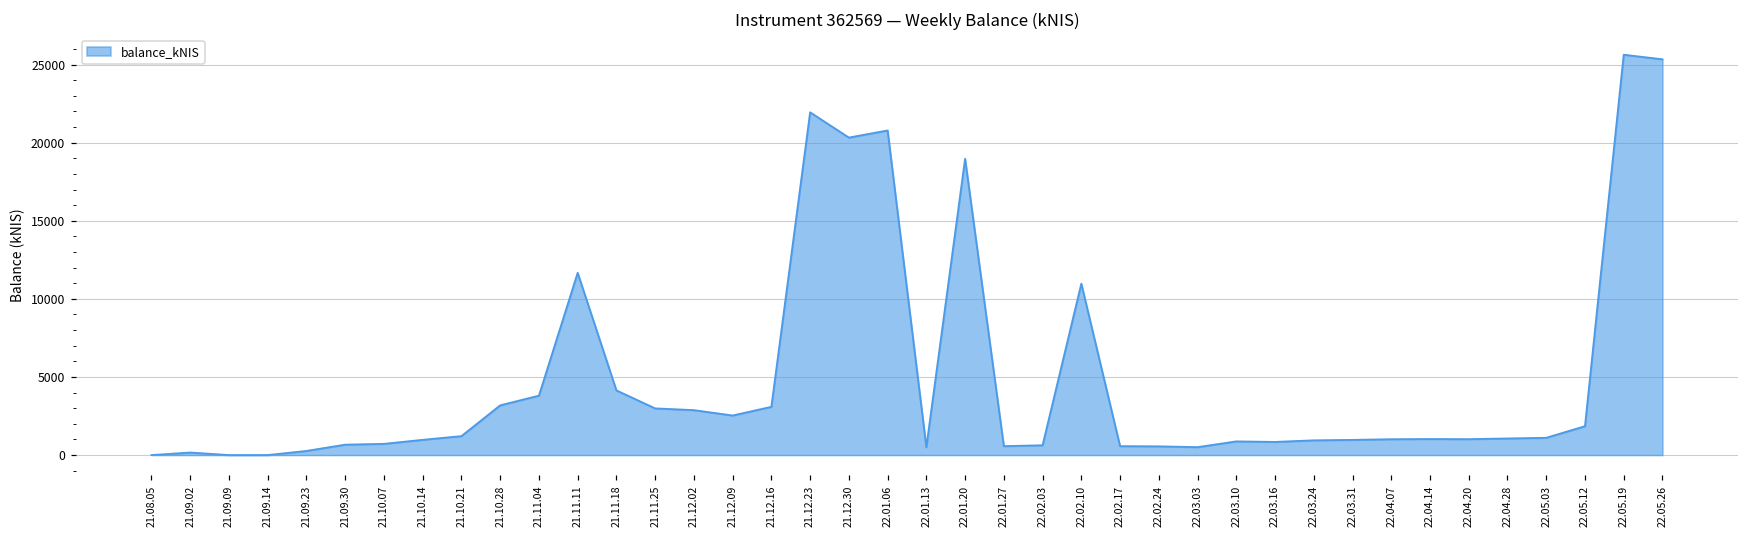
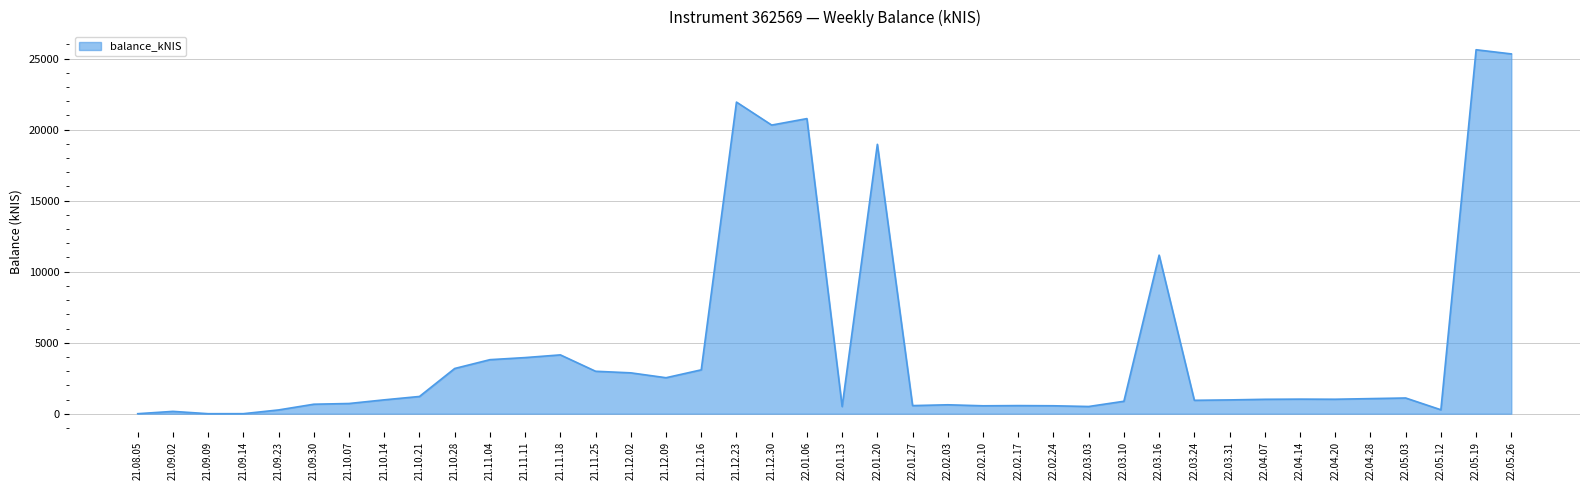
  {
    "21.08.05": 0,
    "21.09.02": 200,
    "21.09.09": 0,
    "21.09.14": 0,
    "21.09.23": 300,
    "21.09.30": 700,
    "21.10.07": 700,
    "21.10.14": 1000,
    "21.10.21": 1200,
    "21.10.28": 3200,
    "21.11.04": 3800,
-   "21.11.11": 11700,
+   "21.11.11": 4000,
    "21.11.18": 4100,
    "21.11.25": 3000,
    "21.12.02": 2900,
    "21.12.09": 2500,
    "21.12.16": 3100,
    "21.12.23": 21900,
    "21.12.30": 20300,
    "22.01.06": 20800,
    "22.01.13": 500,
    "22.01.20": 19000,
    "22.01.27": 600,
    "22.02.03": 600,
-   "22.02.10": 11000,
+   "22.02.10": 600,
    "22.02.17": 600,
    "22.02.24": 600,
    "22.03.03": 500,
    "22.03.10": 900,
-   "22.03.16": 800,
+   "22.03.16": 11200,
    "22.03.24": 900,
    "22.03.31": 1000,
    "22.04.07": 1000,
    "22.04.14": 1000,
    "22.04.20": 1000,
    "22.04.28": 1100,
    "22.05.03": 1100,
-   "22.05.12": 1800,
+   "22.05.12": 300,
    "22.05.19": 25600,
    "22.05.26": 25300
  }
